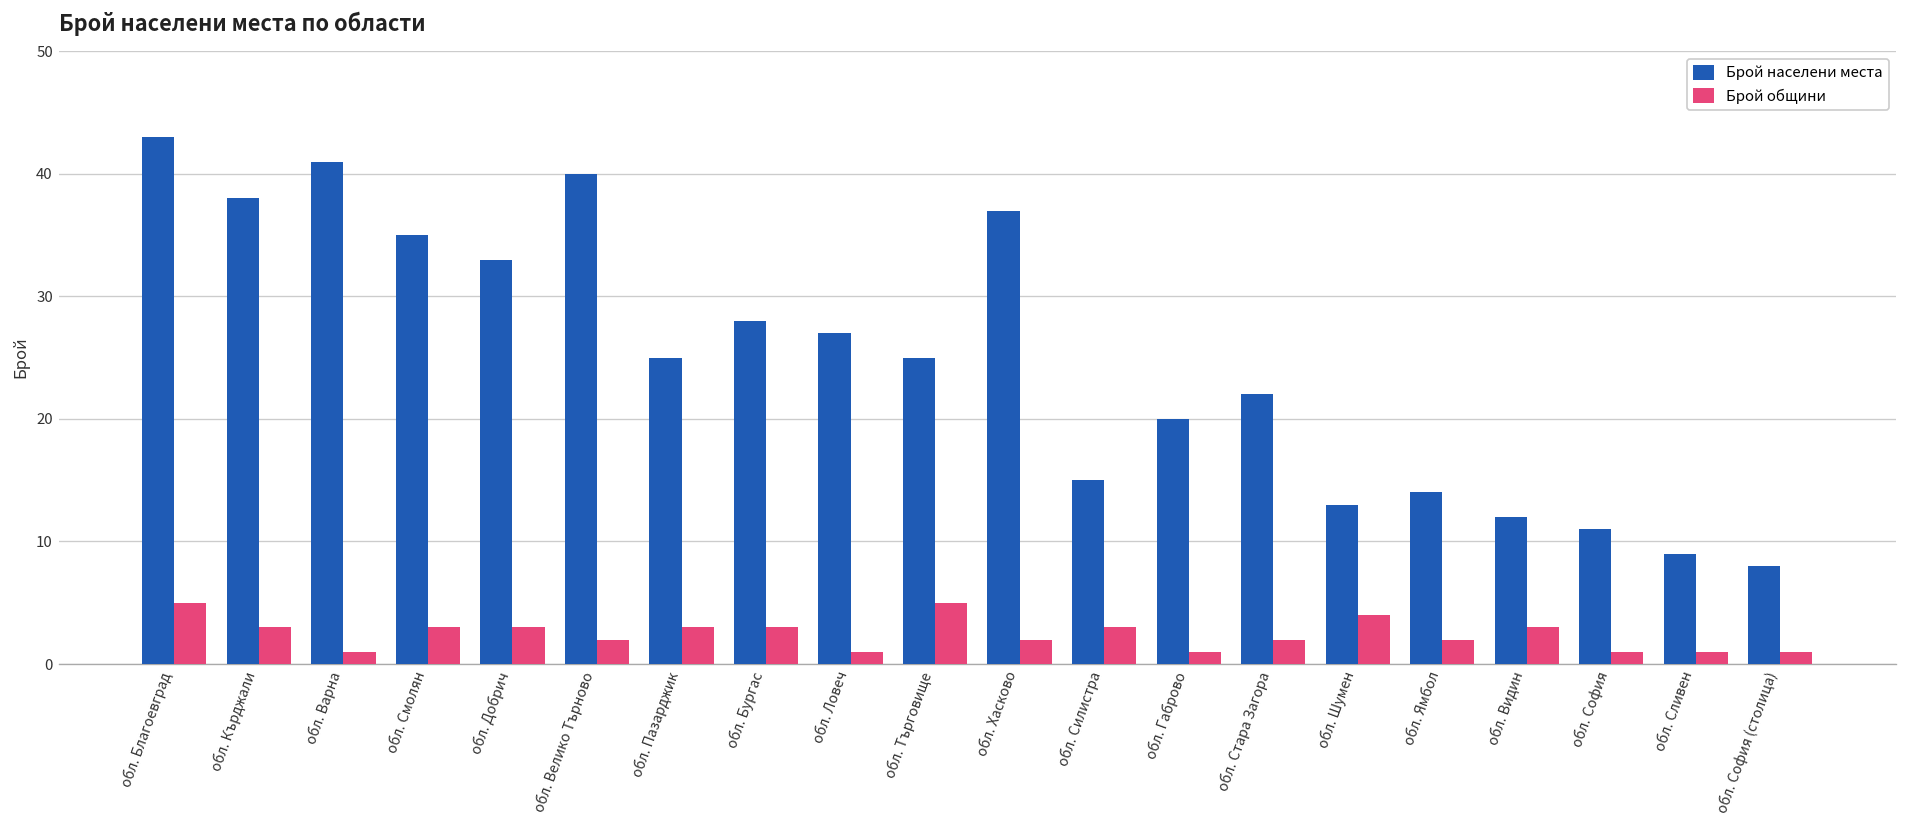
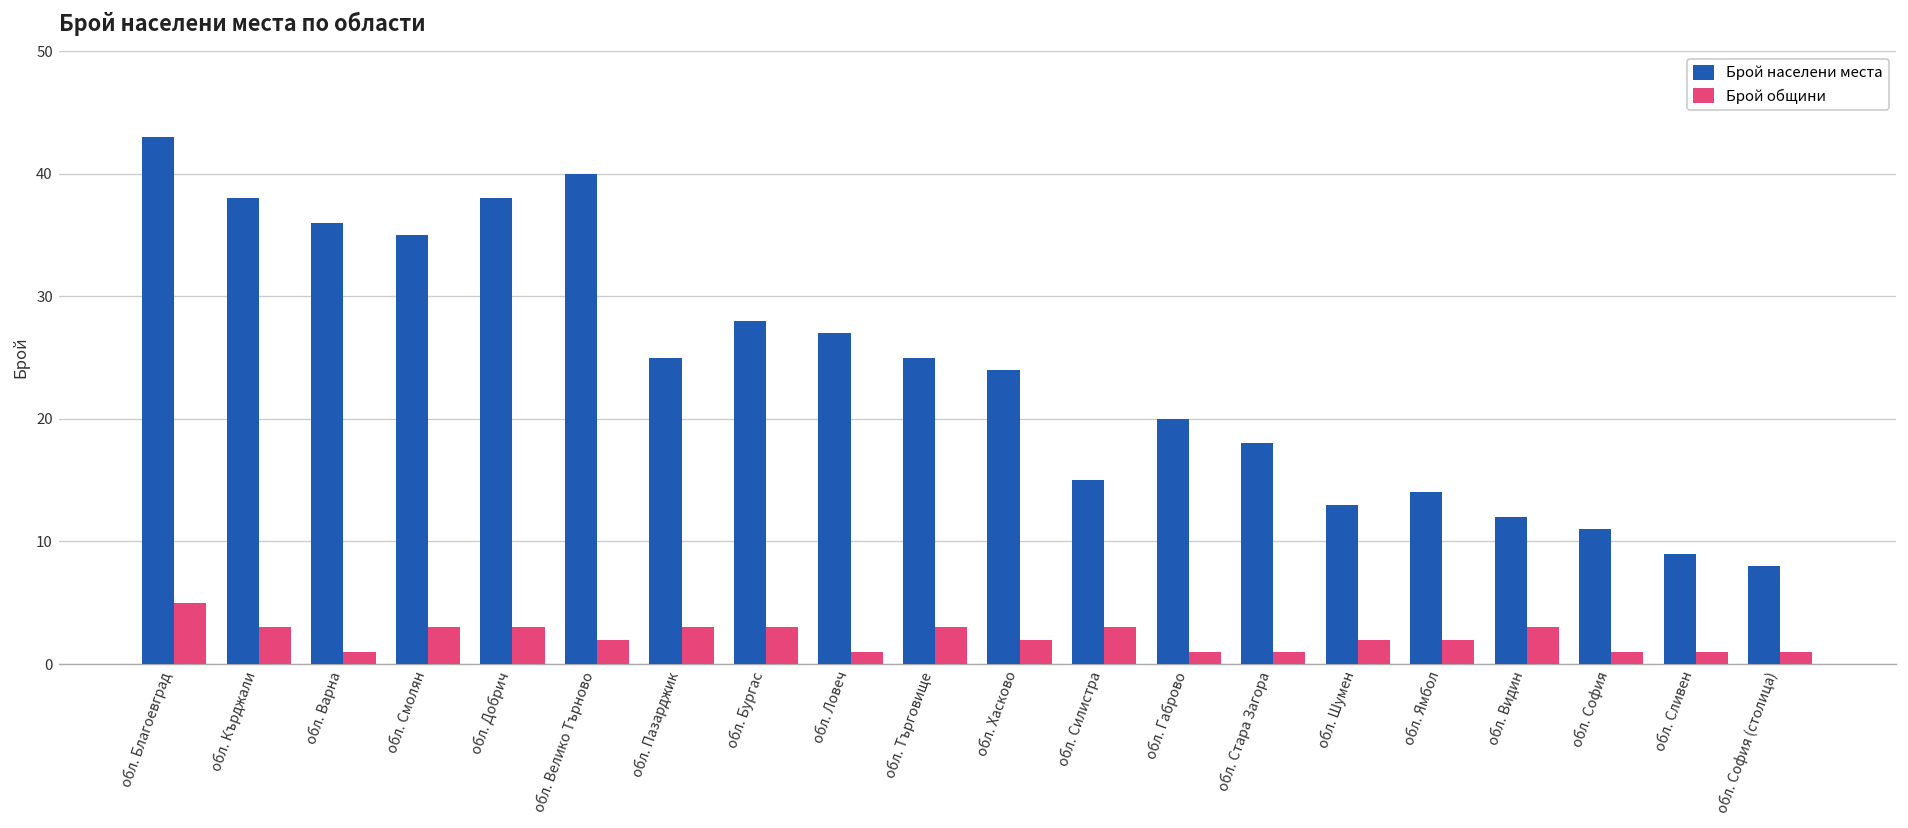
  {
    "Брой населени места": {
      "обл. Благоевград": 43,
      "обл. Кърджали": 38,
-     "обл. Варна": 41,
+     "обл. Варна": 36,
      "обл. Смолян": 35,
-     "обл. Добрич": 33,
+     "обл. Добрич": 38,
      "обл. Велико Търново": 40,
      "обл. Пазарджик": 25,
      "обл. Бургас": 28,
      "обл. Ловеч": 27,
      "обл. Търговище": 25,
-     "обл. Хасково": 37,
+     "обл. Хасково": 24,
      "обл. Силистра": 15,
      "обл. Габрово": 20,
-     "обл. Стара Загора": 22,
+     "обл. Стара Загора": 18,
      "обл. Шумен": 13,
      "обл. Ямбол": 14,
      "обл. Видин": 12,
      "обл. София": 11,
      "обл. Сливен": 9,
      "обл. София (столица)": 8
    },
    "Брой общини": {
      "обл. Благоевград": 5,
      "обл. Кърджали": 3,
      "обл. Варна": 1,
      "обл. Смолян": 3,
      "обл. Добрич": 3,
      "обл. Велико Търново": 2,
      "обл. Пазарджик": 3,
      "обл. Бургас": 3,
      "обл. Ловеч": 1,
-     "обл. Търговище": 5,
+     "обл. Търговище": 3,
      "обл. Хасково": 2,
      "обл. Силистра": 3,
      "обл. Габрово": 1,
-     "обл. Стара Загора": 2,
-     "обл. Шумен": 4,
+     "обл. Стара Загора": 1,
+     "обл. Шумен": 2,
      "обл. Ямбол": 2,
      "обл. Видин": 3,
      "обл. София": 1,
      "обл. Сливен": 1,
      "обл. София (столица)": 1
    }
  }
